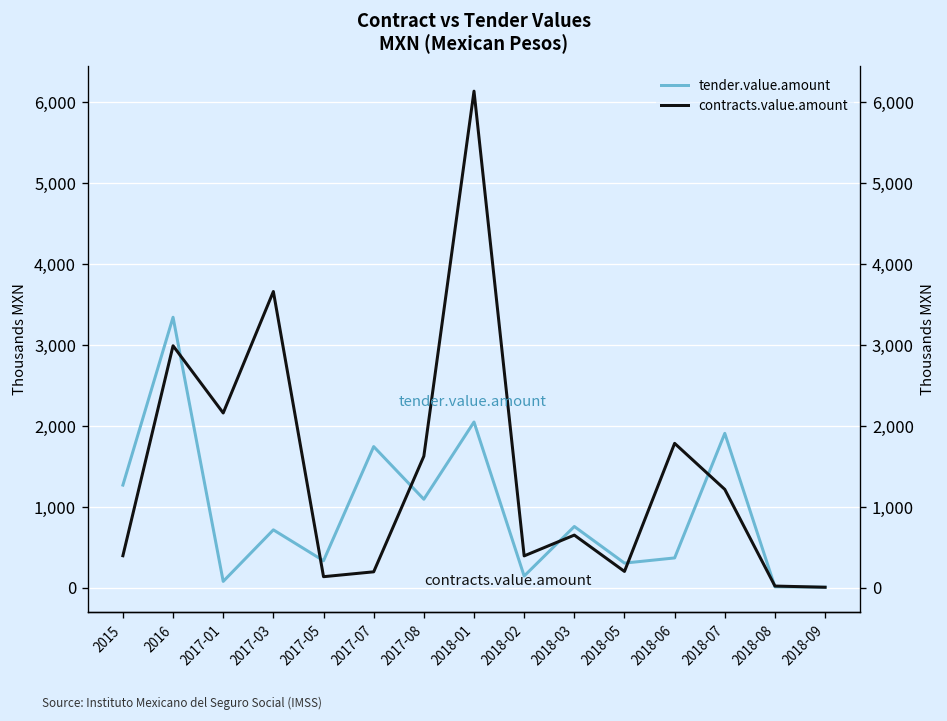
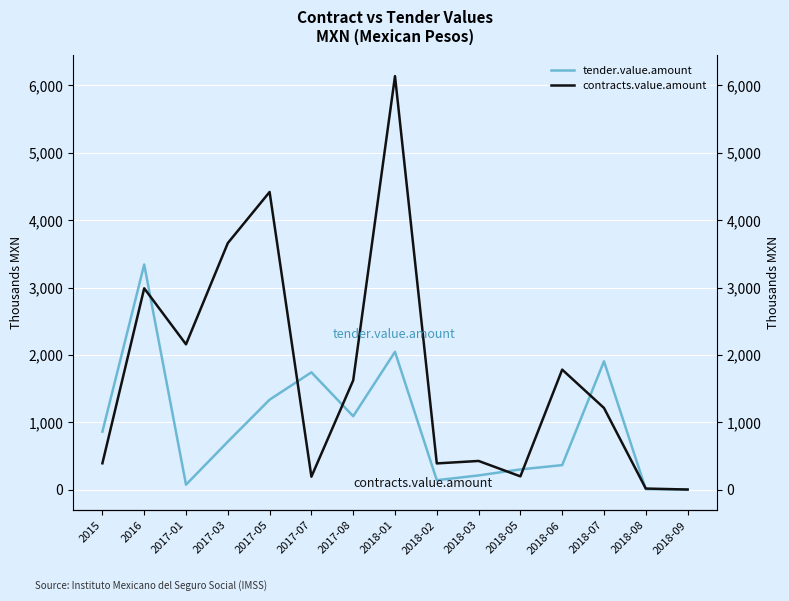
  {
    "tender.value.amount": {
-     "2015": "1,300",
+     "2015": "900",
      "2016": "3,300",
      "2017-01": "100",
      "2017-03": "700",
-     "2017-05": "300",
+     "2017-05": "1,300",
      "2017-07": "1,700",
      "2017-08": "1,100",
      "2018-01": "2,000",
      "2018-02": "100",
-     "2018-03": "800",
+     "2018-03": "200",
      "2018-05": "300",
      "2018-06": "400",
      "2018-07": "1,900"
    },
    "contracts.value.amount": {
      "2015": "400",
      "2016": "3,000",
      "2017-01": "2,200",
      "2017-03": "3,700",
-     "2017-05": "100",
+     "2017-05": "4,400",
      "2017-07": "200",
      "2017-08": "1,600",
      "2018-01": "6,100",
      "2018-02": "400",
-     "2018-03": "600",
+     "2018-03": "400",
      "2018-05": "200",
      "2018-06": "1,800",
      "2018-07": "1,200"
    }
  }
